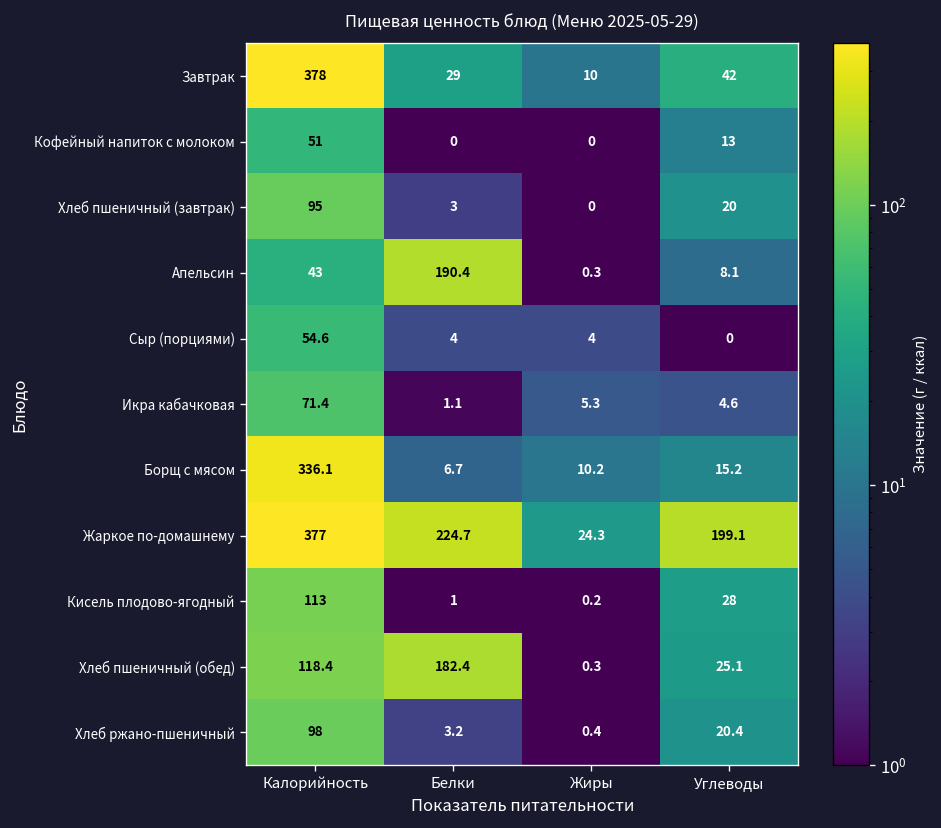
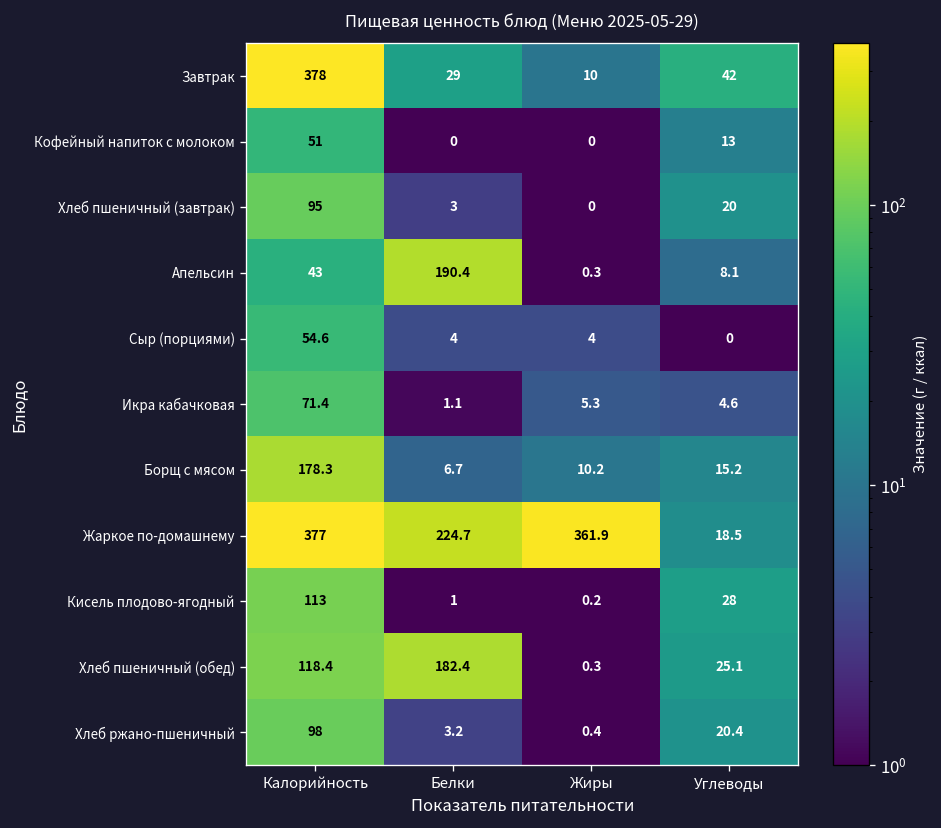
  {
    "Завтрак": {
      "Калорийность": 378,
      "Белки": 29,
      "Жиры": 10,
      "Углеводы": 42
    },
    "Кофейный напиток с молоком": {
      "Калорийность": 51,
      "Белки": 0,
      "Жиры": 0,
      "Углеводы": 13
    },
    "Хлеб пшеничный (завтрак)": {
      "Калорийность": 95,
      "Белки": 3,
      "Жиры": 0,
      "Углеводы": 20
    },
    "Апельсин": {
      "Калорийность": 43,
      "Белки": 190.4,
      "Жиры": 0.3,
      "Углеводы": 8.1
    },
    "Сыр (порциями)": {
      "Калорийность": 54.6,
      "Белки": 4,
      "Жиры": 4,
      "Углеводы": 0
    },
    "Икра кабачковая": {
      "Калорийность": 71.4,
      "Белки": 1.1,
      "Жиры": 5.3,
      "Углеводы": 4.6
    },
    "Борщ с мясом": {
-     "Калорийность": 336.1,
+     "Калорийность": 178.3,
      "Белки": 6.7,
      "Жиры": 10.2,
      "Углеводы": 15.2
    },
    "Жаркое по-домашнему": {
      "Калорийность": 377,
      "Белки": 224.7,
-     "Жиры": 24.3,
-     "Углеводы": 199.1
+     "Жиры": 361.9,
+     "Углеводы": 18.5
    },
    "Кисель плодово-ягодный": {
      "Калорийность": 113,
      "Белки": 1,
      "Жиры": 0.2,
      "Углеводы": 28
    },
    "Хлеб пшеничный (обед)": {
      "Калорийность": 118.4,
      "Белки": 182.4,
      "Жиры": 0.3,
      "Углеводы": 25.1
    },
    "Хлеб ржано-пшеничный": {
      "Калорийность": 98,
      "Белки": 3.2,
      "Жиры": 0.4,
      "Углеводы": 20.4
    }
  }
